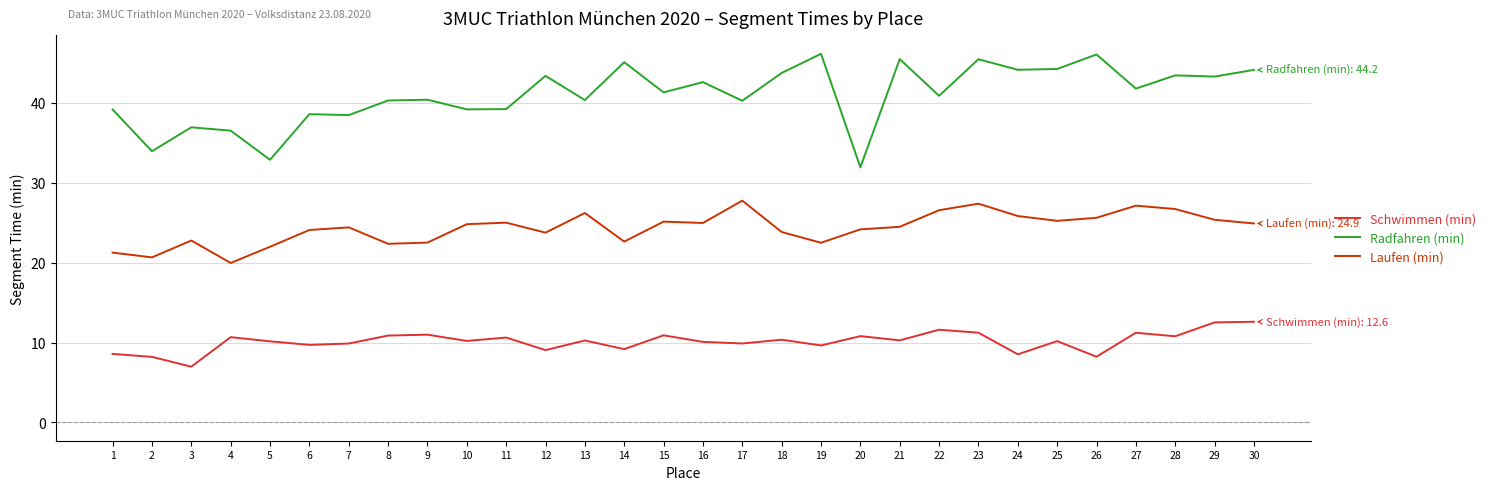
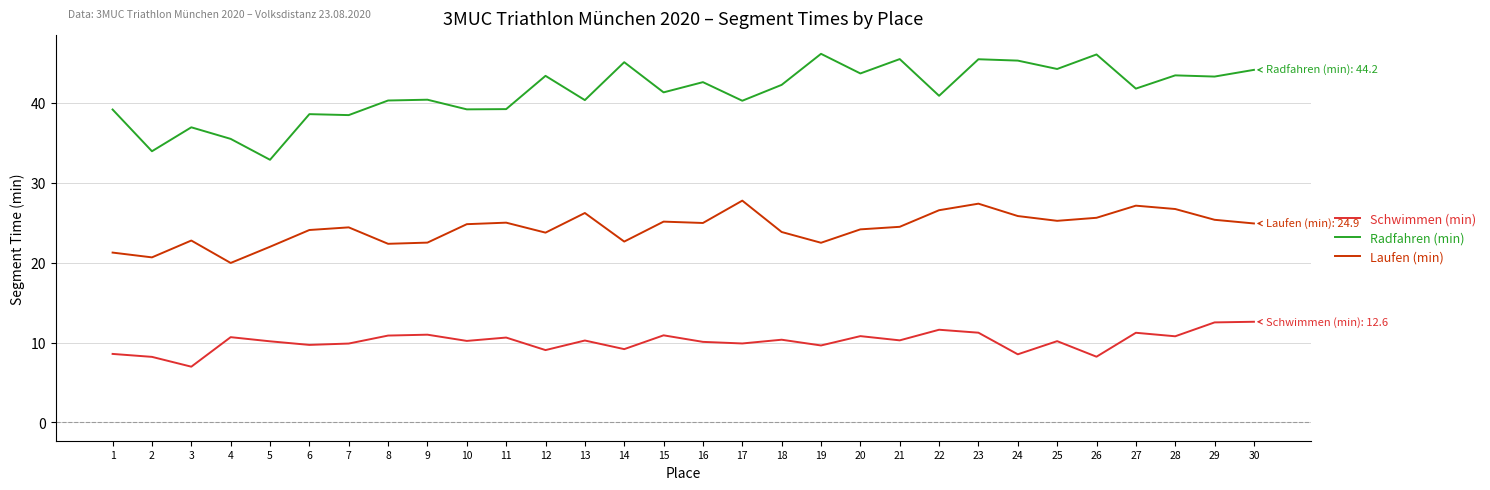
  {
    "Radfahren (min)": {
      "1": 39,
      "2": 34,
      "3": 37,
-     "4": 37,
+     "4": 36,
      "5": 33,
      "6": 39,
      "7": 39,
      "8": 40,
      "9": 40,
      "10": 39,
      "11": 39,
      "12": 43,
      "13": 40,
      "14": 45,
      "15": 41,
      "16": 43,
      "17": 40,
-     "18": 44,
+     "18": 42,
      "19": 46,
-     "20": 32,
+     "20": 44,
      "21": 46,
      "22": 41,
      "23": 46,
-     "24": 44,
+     "24": 45,
      "25": 44,
      "26": 46,
      "27": 42,
      "28": 43,
      "29": 43
    }
  }
